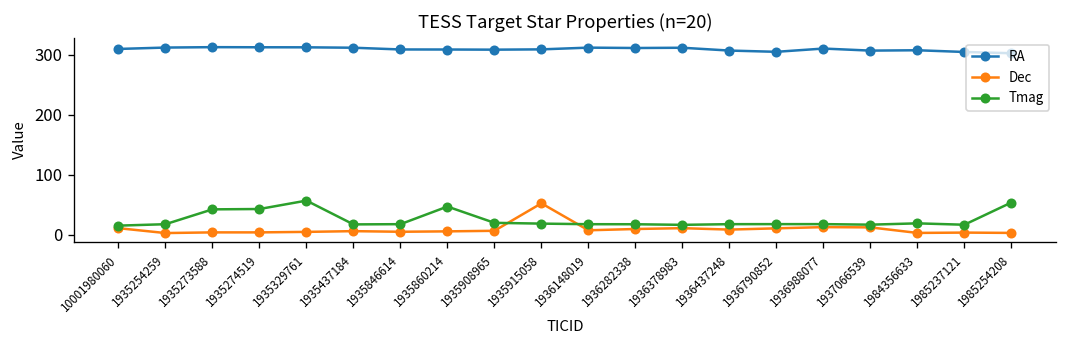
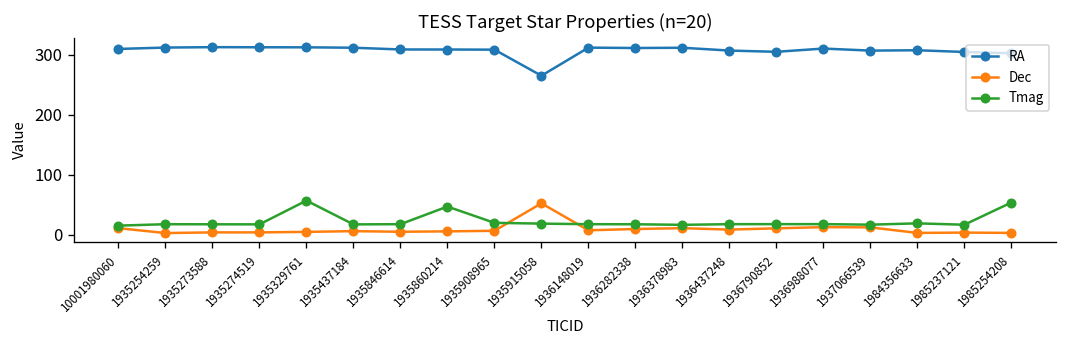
  {
    "RA": {
      "10001980060": 310,
      "1935254259": 310,
      "1935273588": 310,
      "1935274519": 310,
      "1935329761": 310,
      "1935437184": 310,
      "1935846614": 310,
      "1935860214": 310,
      "1935908965": 310,
-     "1935915058": 310,
+     "1935915058": 270,
      "1936148019": 310,
      "1936282338": 310,
      "1936378983": 310,
      "1936437248": 310,
      "1936790852": 310,
      "1936988077": 310,
      "1937066539": 310,
      "1984356633": 310,
      "1985237121": 310
    },
    "Dec": {
      "1935254259": 0,
      "1935273588": 0,
      "1935274519": 0,
      "1935329761": 0,
      "1935437184": 10,
      "1935846614": 10,
      "1935860214": 10,
      "1935908965": 10,
      "1935915058": 50,
      "1936148019": 10,
      "1936282338": 10,
      "1936378983": 10,
      "1936437248": 10,
      "1936790852": 10,
      "1984356633": 0,
      "1985237121": 0,
      "1985254208": 0
    },
    "Tmag": {
      "1935254259": 20,
-     "1935273588": 40,
-     "1935274519": 40,
+     "1935273588": 20,
+     "1935274519": 20,
      "1935329761": 60,
      "1935437184": 20,
      "1935846614": 20,
      "1935860214": 50,
      "1935908965": 20,
      "1935915058": 20,
      "1936148019": 20,
      "1936282338": 20,
      "1936378983": 20,
      "1936437248": 20,
      "1936790852": 20,
      "1984356633": 20,
      "1985237121": 20,
      "1985254208": 50
    }
  }
